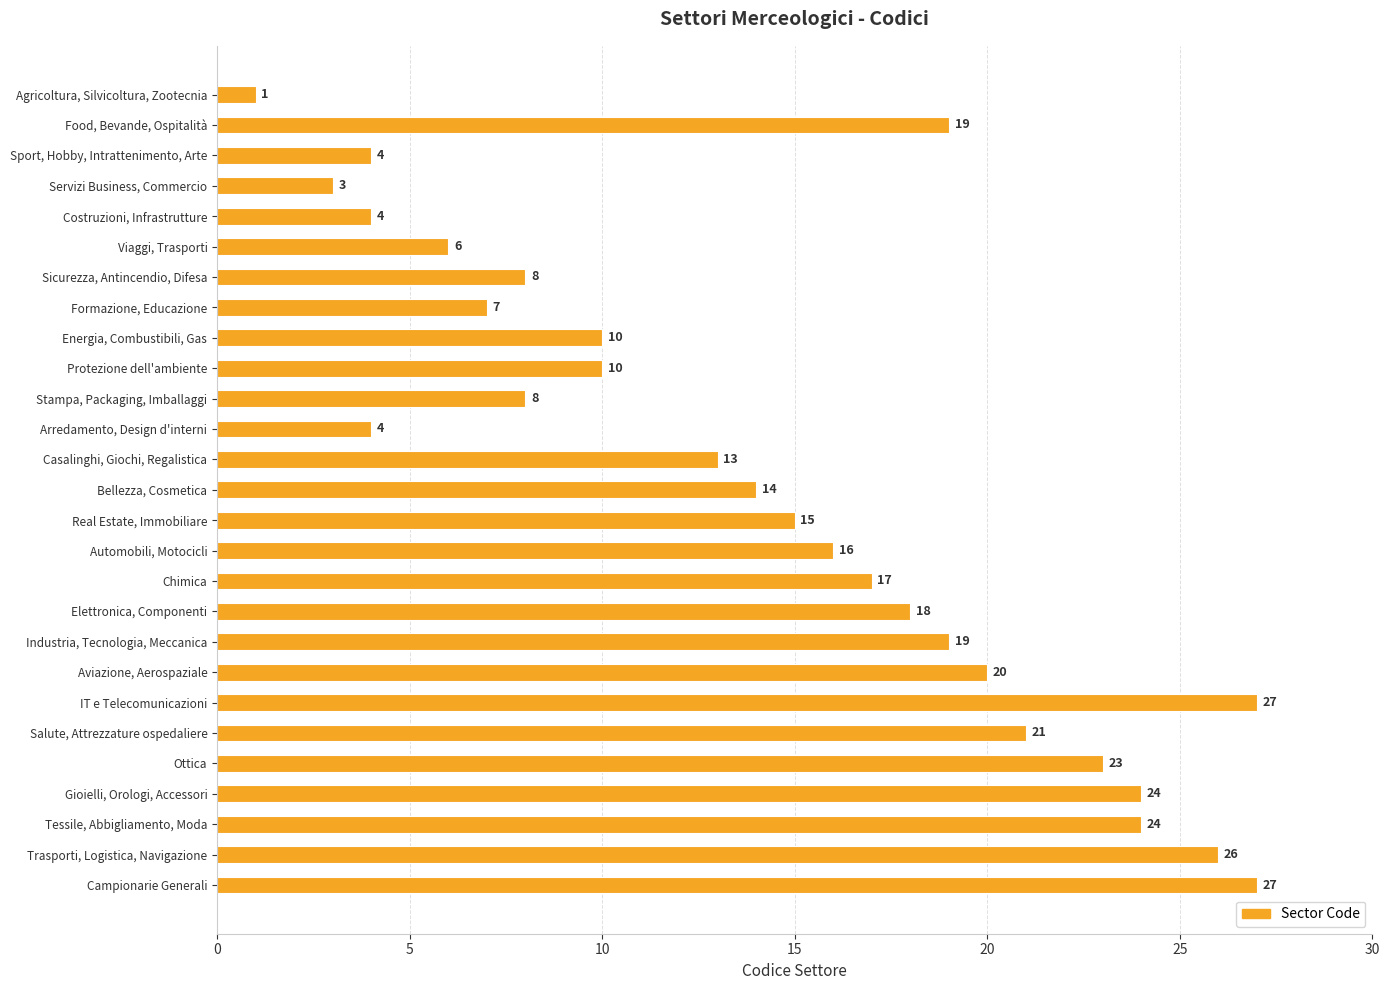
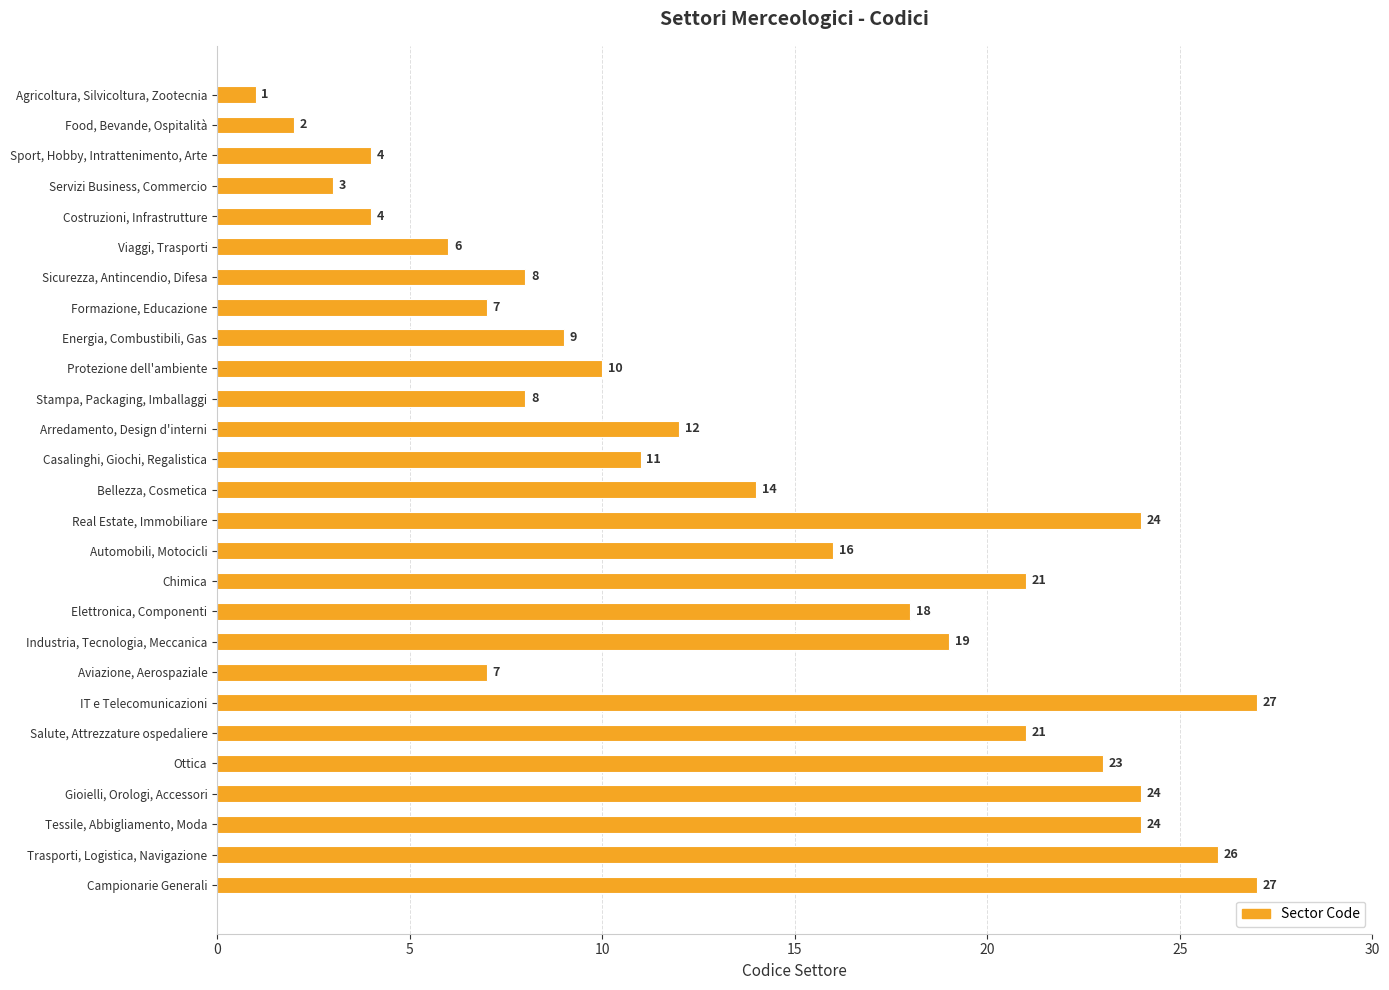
  {
    "Agricoltura, Silvicoltura, Zootecnia": 1,
-   "Food, Bevande, Ospitalità": 19,
+   "Food, Bevande, Ospitalità": 2,
    "Sport, Hobby, Intrattenimento, Arte": 4,
    "Servizi Business, Commercio": 3,
    "Costruzioni, Infrastrutture": 4,
    "Viaggi, Trasporti": 6,
    "Sicurezza, Antincendio, Difesa": 8,
    "Formazione, Educazione": 7,
-   "Energia, Combustibili, Gas": 10,
+   "Energia, Combustibili, Gas": 9,
    "Protezione dell'ambiente": 10,
    "Stampa, Packaging, Imballaggi": 8,
-   "Arredamento, Design d'interni": 4,
-   "Casalinghi, Giochi, Regalistica": 13,
+   "Arredamento, Design d'interni": 12,
+   "Casalinghi, Giochi, Regalistica": 11,
    "Bellezza, Cosmetica": 14,
-   "Real Estate, Immobiliare": 15,
+   "Real Estate, Immobiliare": 24,
    "Automobili, Motocicli": 16,
-   "Chimica": 17,
+   "Chimica": 21,
    "Elettronica, Componenti": 18,
    "Industria, Tecnologia, Meccanica": 19,
-   "Aviazione, Aerospaziale": 20,
+   "Aviazione, Aerospaziale": 7,
    "IT e Telecomunicazioni": 27,
    "Salute, Attrezzature ospedaliere": 21,
    "Ottica": 23,
    "Gioielli, Orologi, Accessori": 24,
    "Tessile, Abbigliamento, Moda": 24,
    "Trasporti, Logistica, Navigazione": 26,
    "Campionarie Generali": 27
  }
